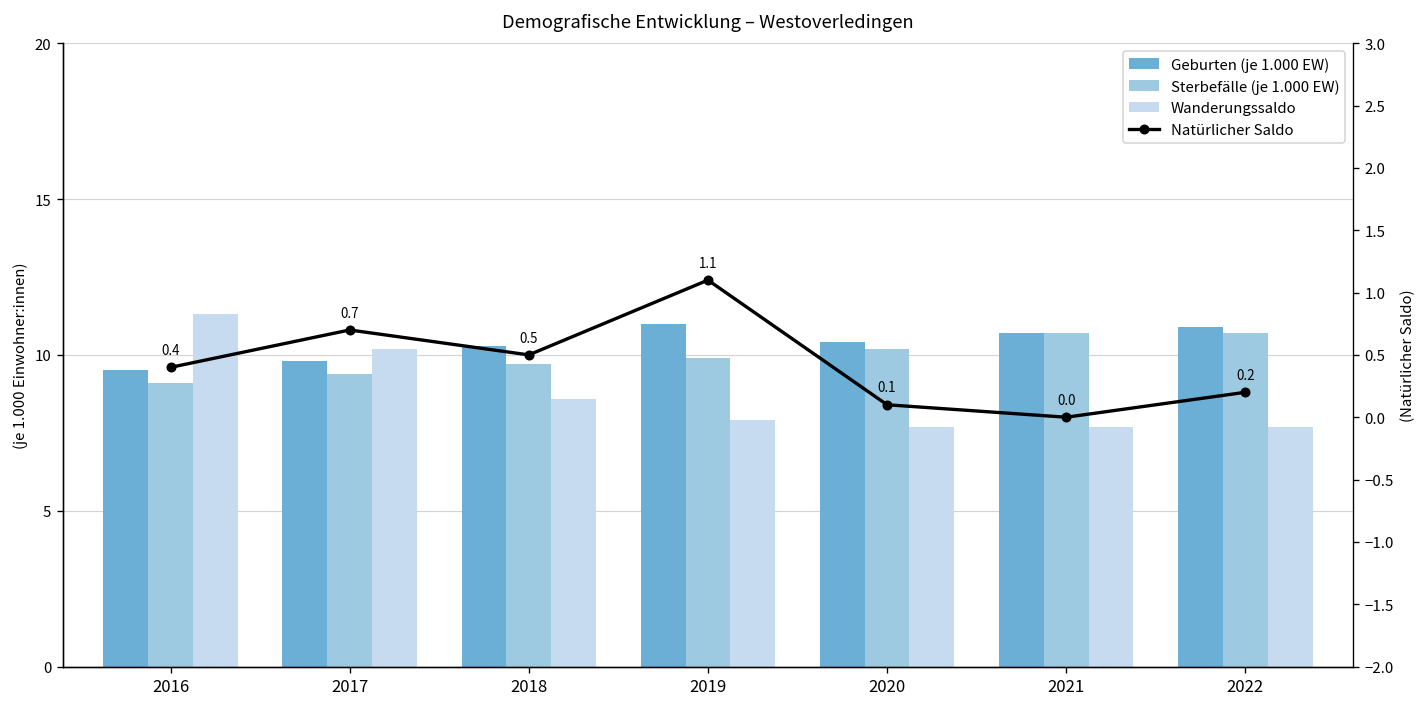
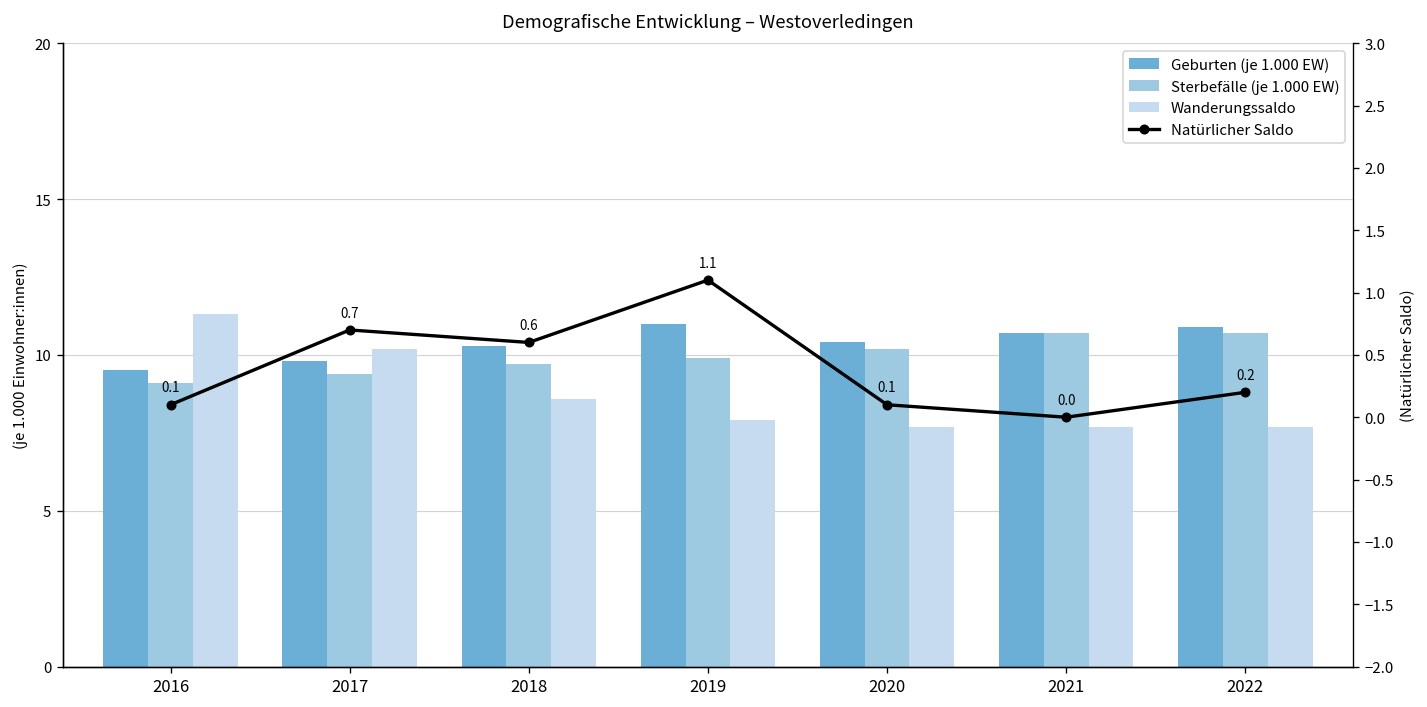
  {
    "Natürlicher Saldo": {
-     "2016": 0.4,
+     "2016": 0.1,
      "2017": 0.7,
-     "2018": 0.5,
+     "2018": 0.6,
      "2019": 1.1,
      "2020": 0.1,
      "2021": 0.0,
      "2022": 0.2
    }
  }
